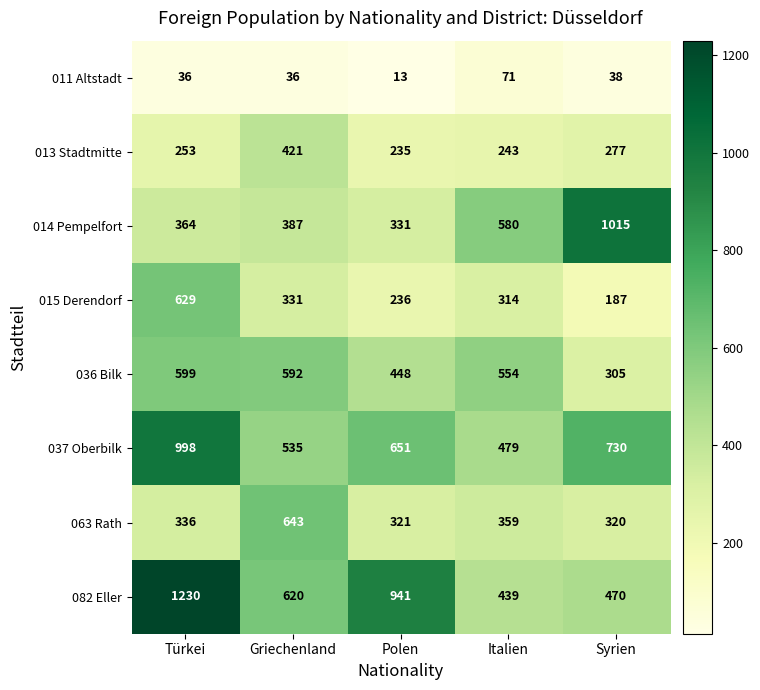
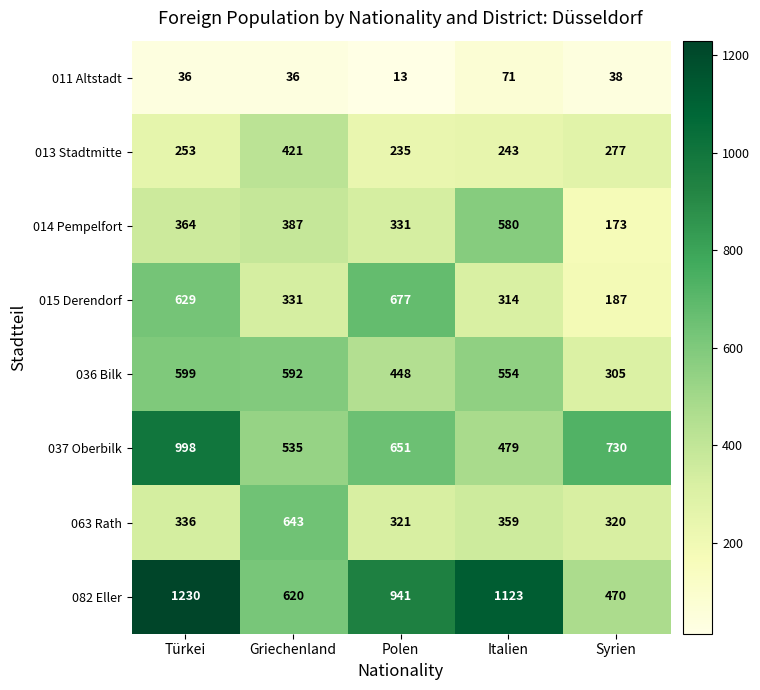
  {
    "011 Altstadt": {
      "Türkei": 36,
      "Griechenland": 36,
      "Polen": 13,
      "Italien": 71,
      "Syrien": 38
    },
    "013 Stadtmitte": {
      "Türkei": 253,
      "Griechenland": 421,
      "Polen": 235,
      "Italien": 243,
      "Syrien": 277
    },
    "014 Pempelfort": {
      "Türkei": 364,
      "Griechenland": 387,
      "Polen": 331,
      "Italien": 580,
-     "Syrien": 1015
+     "Syrien": 173
    },
    "015 Derendorf": {
      "Türkei": 629,
      "Griechenland": 331,
-     "Polen": 236,
+     "Polen": 677,
      "Italien": 314,
      "Syrien": 187
    },
    "036 Bilk": {
      "Türkei": 599,
      "Griechenland": 592,
      "Polen": 448,
      "Italien": 554,
      "Syrien": 305
    },
    "037 Oberbilk": {
      "Türkei": 998,
      "Griechenland": 535,
      "Polen": 651,
      "Italien": 479,
      "Syrien": 730
    },
    "063 Rath": {
      "Türkei": 336,
      "Griechenland": 643,
      "Polen": 321,
      "Italien": 359,
      "Syrien": 320
    },
    "082 Eller": {
      "Türkei": 1230,
      "Griechenland": 620,
      "Polen": 941,
-     "Italien": 439,
+     "Italien": 1123,
      "Syrien": 470
    }
  }
